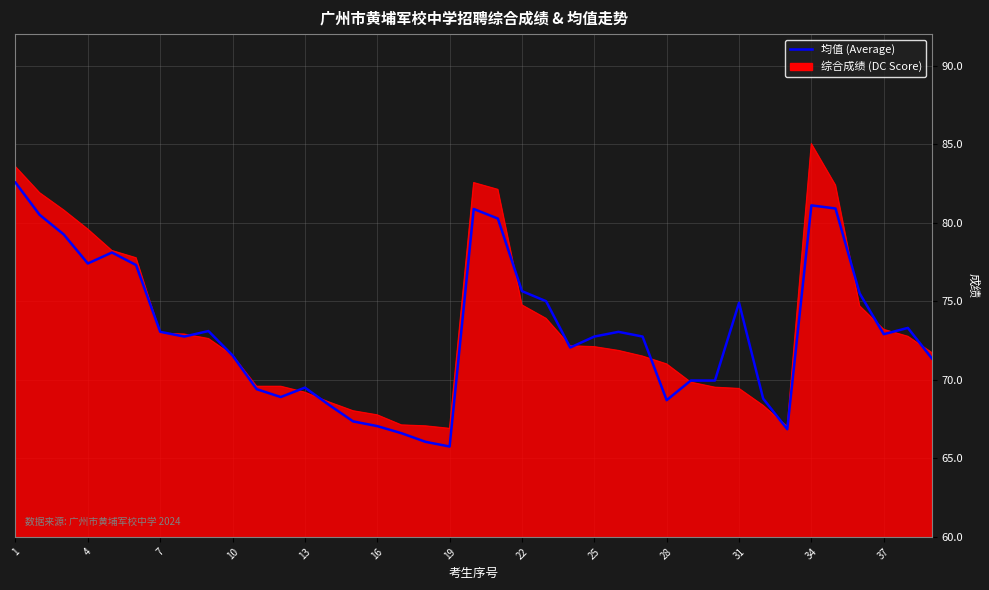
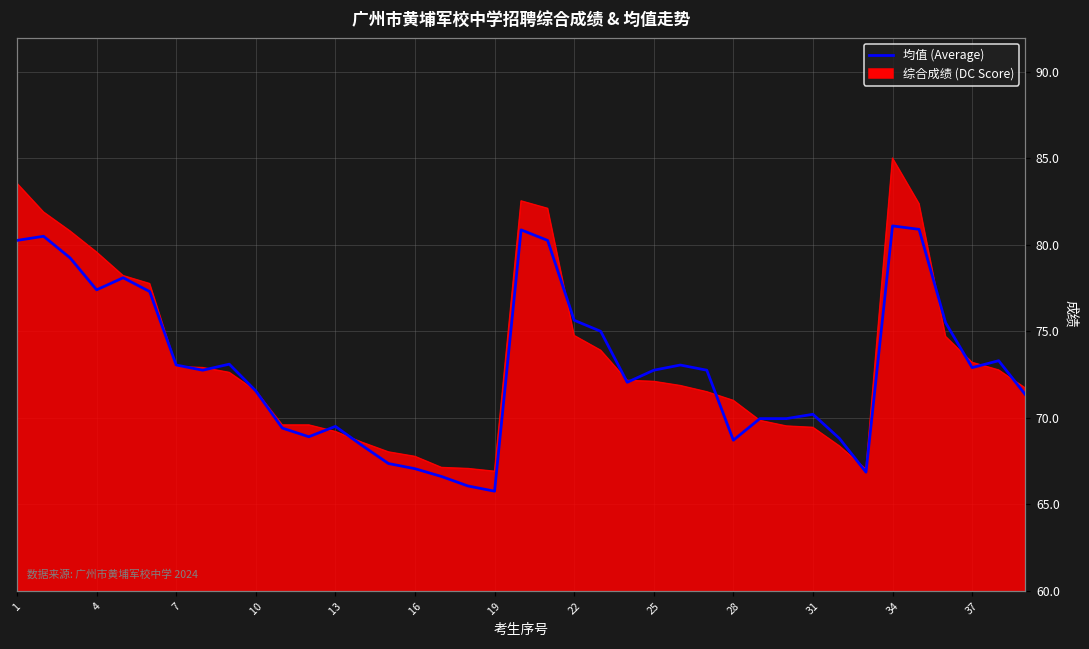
  {
    "均值 (Average)": {
-     "1": 82.6,
+     "1": 80.3,
      "4": 77.4,
      "13": 69.5,
      "16": 67.1,
      "19": 65.8,
      "22": 75.6,
      "25": 72.8,
      "28": 68.7,
-     "31": 74.9,
+     "31": 70.2,
      "34": 81.1,
      "37": 72.9
    }
  }
